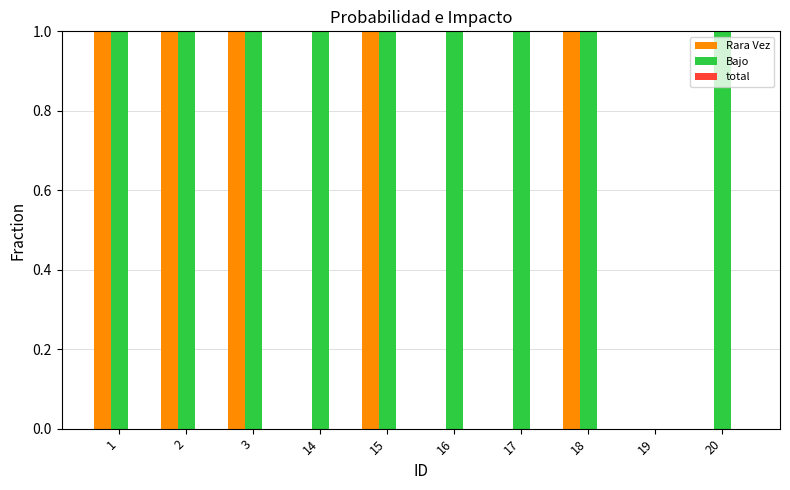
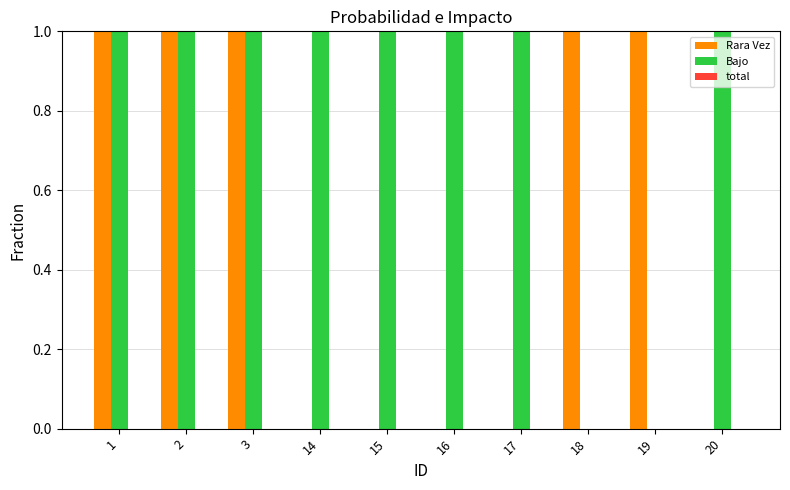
  {
    "Rara Vez": {
      "1": 1,
      "2": 1,
      "3": 1,
      "14": 0,
-     "15": 1,
+     "15": 0,
      "16": 0,
      "17": 0,
      "18": 1,
-     "19": 0,
+     "19": 1,
      "20": 0
    },
    "Bajo": {
      "1": 1,
      "2": 1,
      "3": 1,
      "14": 1,
      "15": 1,
      "16": 1,
      "17": 1,
-     "18": 1,
+     "18": 0,
      "19": 0,
      "20": 1
    },
    "total": {
      "1": 0,
      "2": 0,
      "3": 0,
      "14": 0,
      "15": 0,
      "16": 0,
      "17": 0,
      "18": 0,
      "19": 0,
      "20": 0
    }
  }
